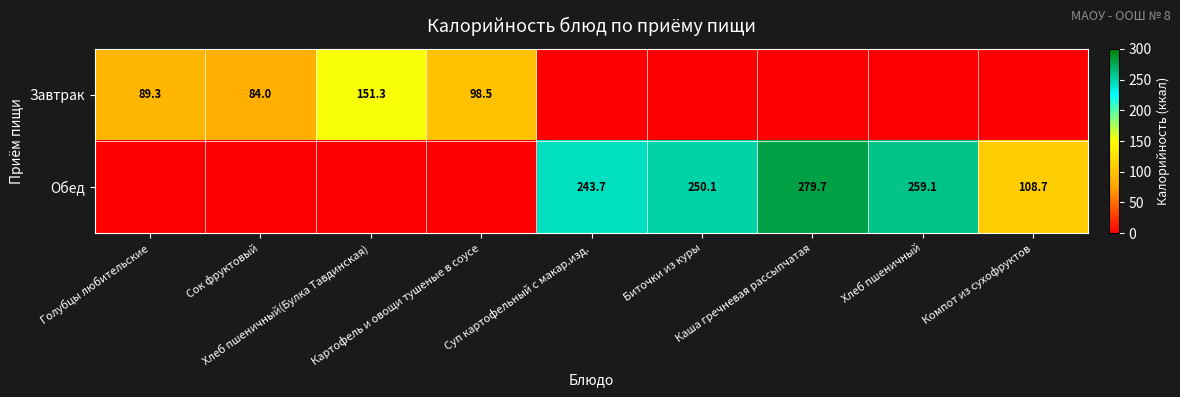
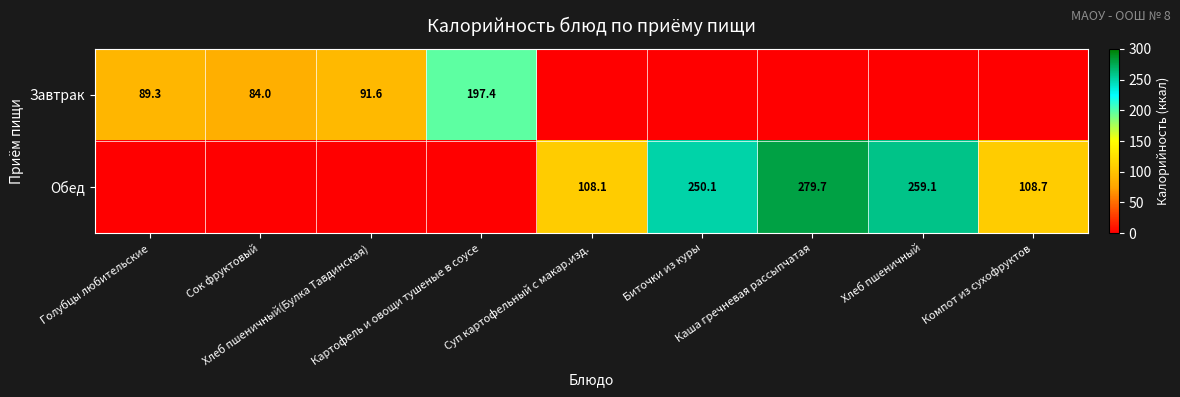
  {
    "Завтрак": {
      "Голубцы любительские": 89.3,
      "Сок фруктовый": 84.0,
-     "Хлеб пшеничный(Булка Тавдинская)": 151.3,
-     "Картофель и овощи тушеные в соусе": 98.5
+     "Хлеб пшеничный(Булка Тавдинская)": 91.6,
+     "Картофель и овощи тушеные в соусе": 197.4
    },
    "Обед": {
-     "Суп картофельный с макар.изд.": 243.7,
+     "Суп картофельный с макар.изд.": 108.1,
      "Биточки из куры": 250.1,
      "Каша гречневая рассыпчатая": 279.7,
      "Хлеб пшеничный": 259.1,
      "Компот из сухофруктов": 108.7
    }
  }
